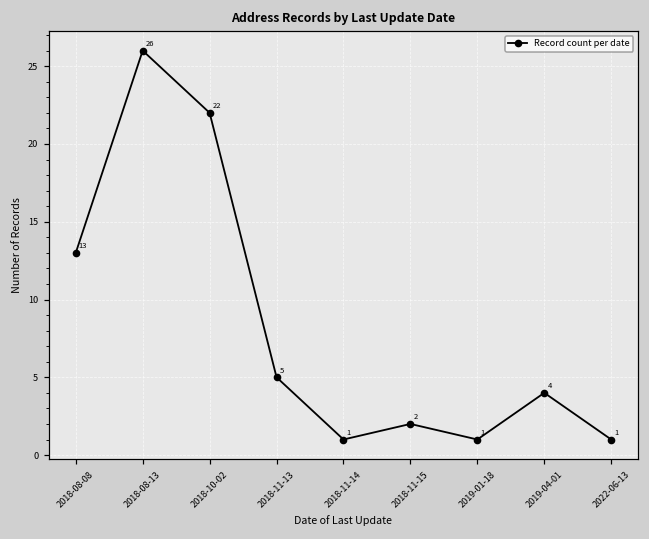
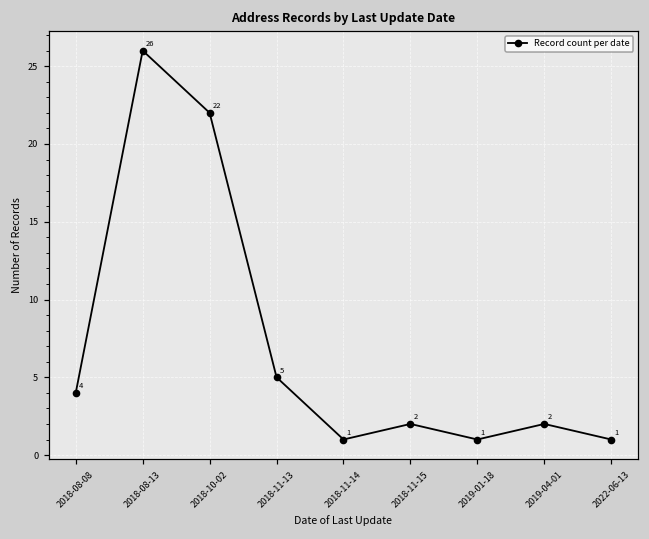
  {
-   "2018-08-08": 13,
+   "2018-08-08": 4,
    "2018-08-13": 26,
    "2018-10-02": 22,
    "2018-11-13": 5,
    "2018-11-14": 1,
    "2018-11-15": 2,
    "2019-01-18": 1,
-   "2019-04-01": 4,
+   "2019-04-01": 2,
    "2022-06-13": 1
  }
